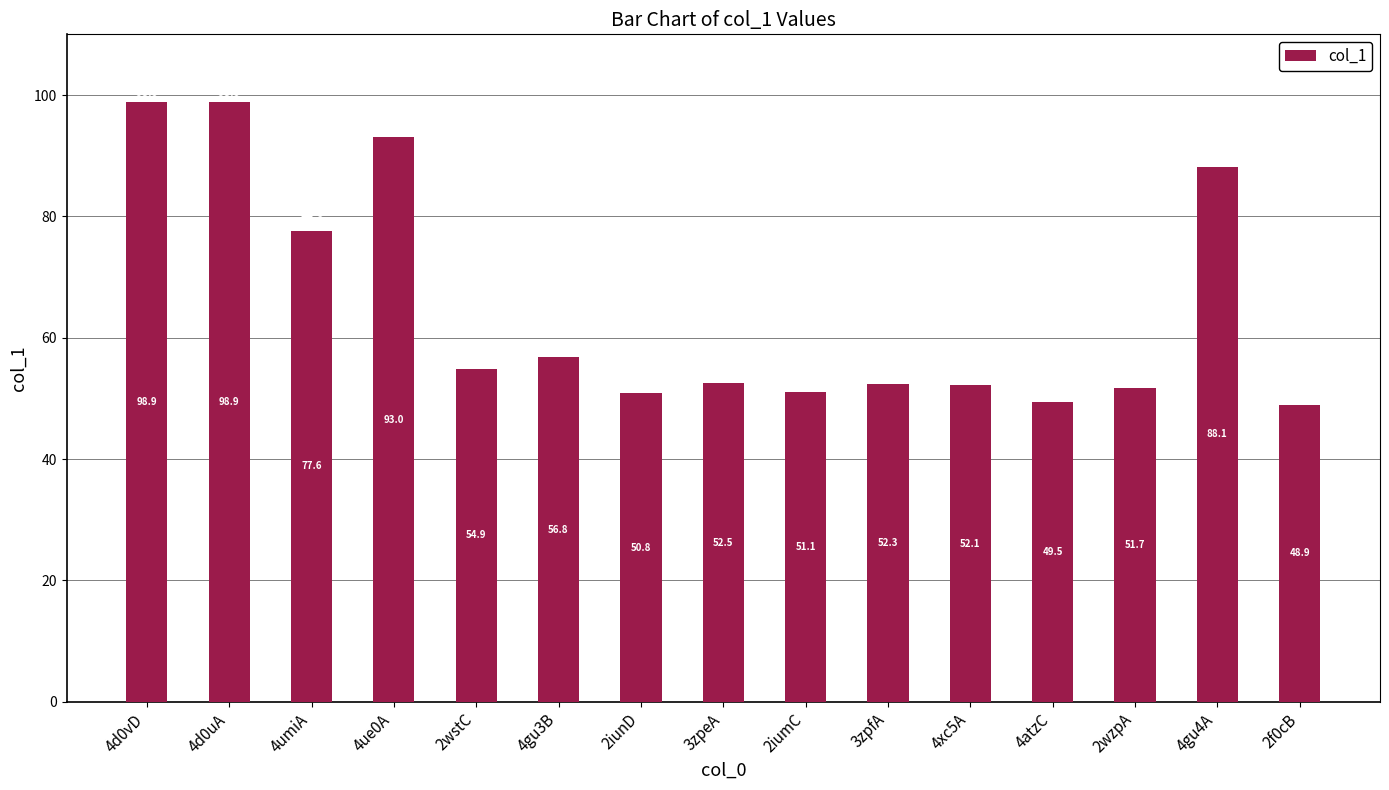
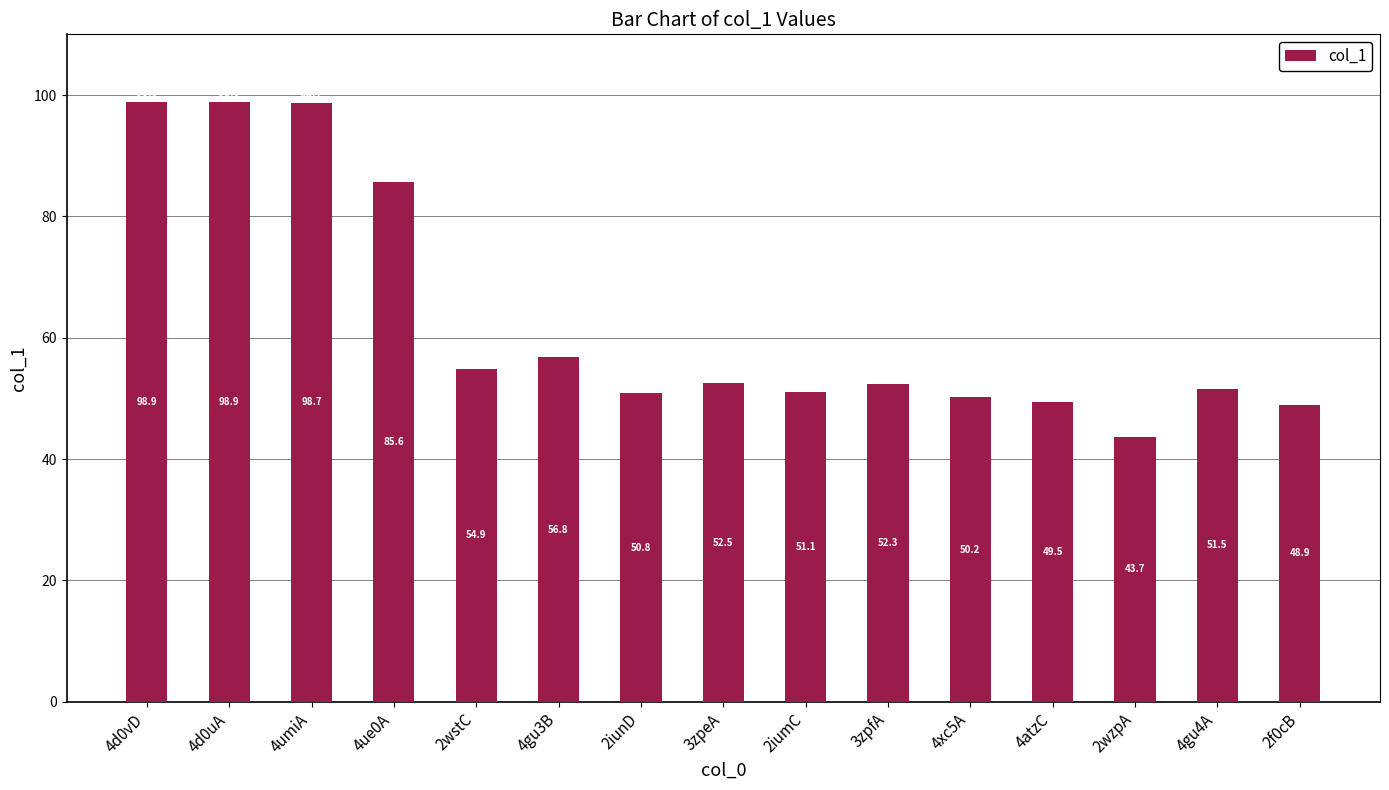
  {
    "4d0vD": 98.9,
    "4d0uA": 98.9,
-   "4umiA": 77.6,
-   "4ue0A": 93.0,
+   "4umiA": 98.7,
+   "4ue0A": 85.6,
    "2wstC": 54.9,
    "4gu3B": 56.8,
    "2iunD": 50.8,
    "3zpeA": 52.5,
    "2iumC": 51.1,
    "3zpfA": 52.3,
-   "4xc5A": 52.1,
+   "4xc5A": 50.2,
    "4atzC": 49.5,
-   "2wzpA": 51.7,
-   "4gu4A": 88.1,
+   "2wzpA": 43.7,
+   "4gu4A": 51.5,
    "2f0cB": 48.9
  }
